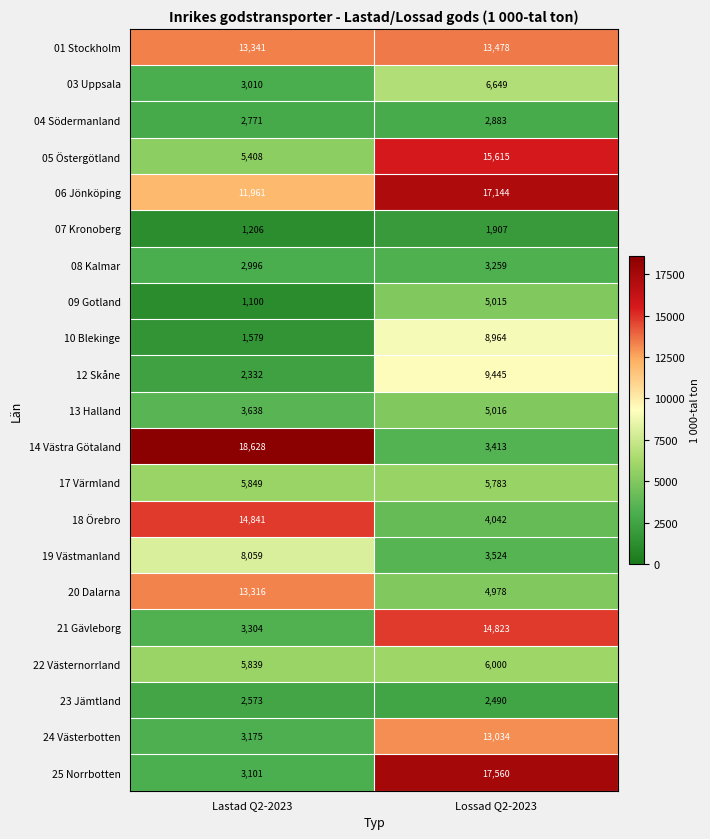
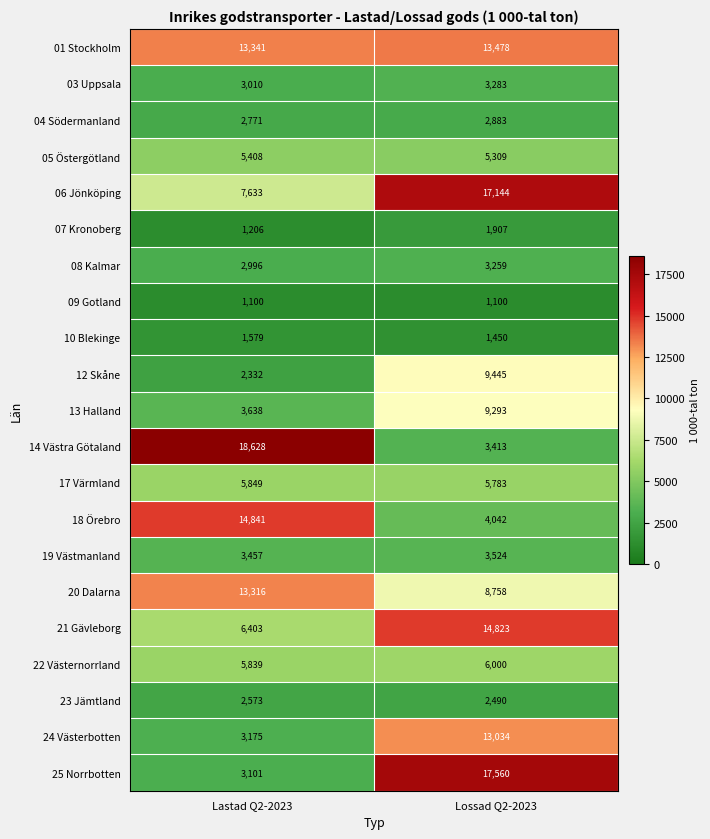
  {
    "01 Stockholm": {
      "Lastad Q2-2023": "13,341",
      "Lossad Q2-2023": "13,478"
    },
    "03 Uppsala": {
      "Lastad Q2-2023": "3,010",
-     "Lossad Q2-2023": "6,649"
+     "Lossad Q2-2023": "3,283"
    },
    "04 Södermanland": {
      "Lastad Q2-2023": "2,771",
      "Lossad Q2-2023": "2,883"
    },
    "05 Östergötland": {
      "Lastad Q2-2023": "5,408",
-     "Lossad Q2-2023": "15,615"
+     "Lossad Q2-2023": "5,309"
    },
    "06 Jönköping": {
-     "Lastad Q2-2023": "11,961",
+     "Lastad Q2-2023": "7,633",
      "Lossad Q2-2023": "17,144"
    },
    "07 Kronoberg": {
      "Lastad Q2-2023": "1,206",
      "Lossad Q2-2023": "1,907"
    },
    "08 Kalmar": {
      "Lastad Q2-2023": "2,996",
      "Lossad Q2-2023": "3,259"
    },
    "09 Gotland": {
      "Lastad Q2-2023": "1,100",
-     "Lossad Q2-2023": "5,015"
+     "Lossad Q2-2023": "1,100"
    },
    "10 Blekinge": {
      "Lastad Q2-2023": "1,579",
-     "Lossad Q2-2023": "8,964"
+     "Lossad Q2-2023": "1,450"
    },
    "12 Skåne": {
      "Lastad Q2-2023": "2,332",
      "Lossad Q2-2023": "9,445"
    },
    "13 Halland": {
      "Lastad Q2-2023": "3,638",
-     "Lossad Q2-2023": "5,016"
+     "Lossad Q2-2023": "9,293"
    },
    "14 Västra Götaland": {
      "Lastad Q2-2023": "18,628",
      "Lossad Q2-2023": "3,413"
    },
    "17 Värmland": {
      "Lastad Q2-2023": "5,849",
      "Lossad Q2-2023": "5,783"
    },
    "18 Örebro": {
      "Lastad Q2-2023": "14,841",
      "Lossad Q2-2023": "4,042"
    },
    "19 Västmanland": {
-     "Lastad Q2-2023": "8,059",
+     "Lastad Q2-2023": "3,457",
      "Lossad Q2-2023": "3,524"
    },
    "20 Dalarna": {
      "Lastad Q2-2023": "13,316",
-     "Lossad Q2-2023": "4,978"
+     "Lossad Q2-2023": "8,758"
    },
    "21 Gävleborg": {
-     "Lastad Q2-2023": "3,304",
+     "Lastad Q2-2023": "6,403",
      "Lossad Q2-2023": "14,823"
    },
    "22 Västernorrland": {
      "Lastad Q2-2023": "5,839",
      "Lossad Q2-2023": "6,000"
    },
    "23 Jämtland": {
      "Lastad Q2-2023": "2,573",
      "Lossad Q2-2023": "2,490"
    },
    "24 Västerbotten": {
      "Lastad Q2-2023": "3,175",
      "Lossad Q2-2023": "13,034"
    },
    "25 Norrbotten": {
      "Lastad Q2-2023": "3,101",
      "Lossad Q2-2023": "17,560"
    }
  }
